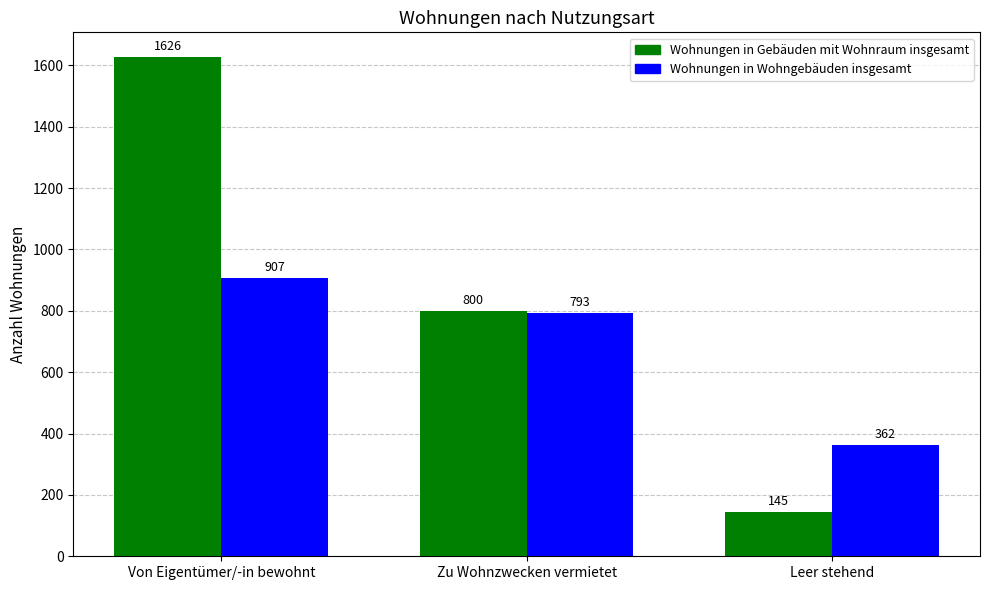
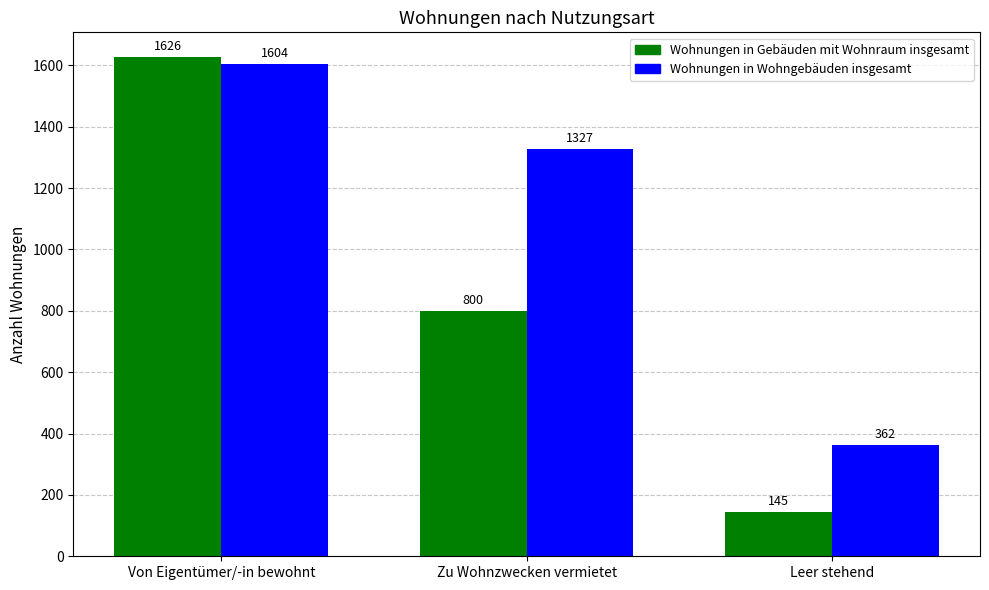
  {
    "Wohnungen in Gebäuden mit Wohnraum insgesamt": {
      "Von Eigentümer/-in bewohnt": 1626,
      "Zu Wohnzwecken vermietet": 800,
      "Leer stehend": 145
    },
    "Wohnungen in Wohngebäuden insgesamt": {
-     "Von Eigentümer/-in bewohnt": 907,
-     "Zu Wohnzwecken vermietet": 793,
+     "Von Eigentümer/-in bewohnt": 1604,
+     "Zu Wohnzwecken vermietet": 1327,
      "Leer stehend": 362
    }
  }
